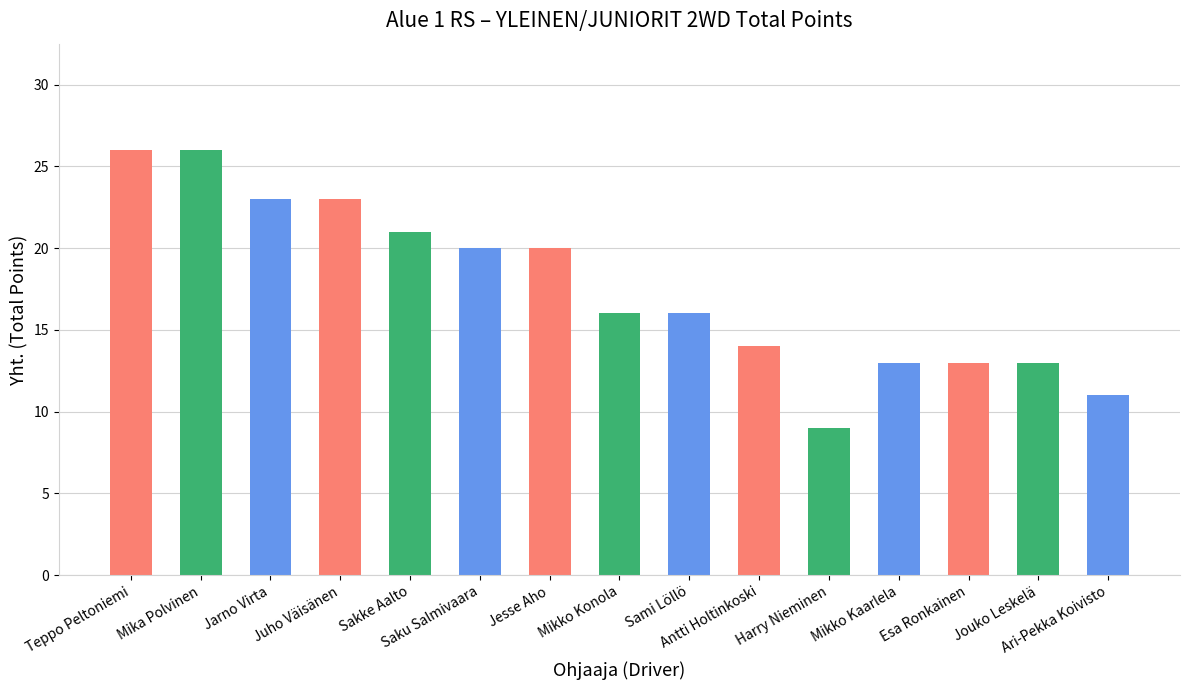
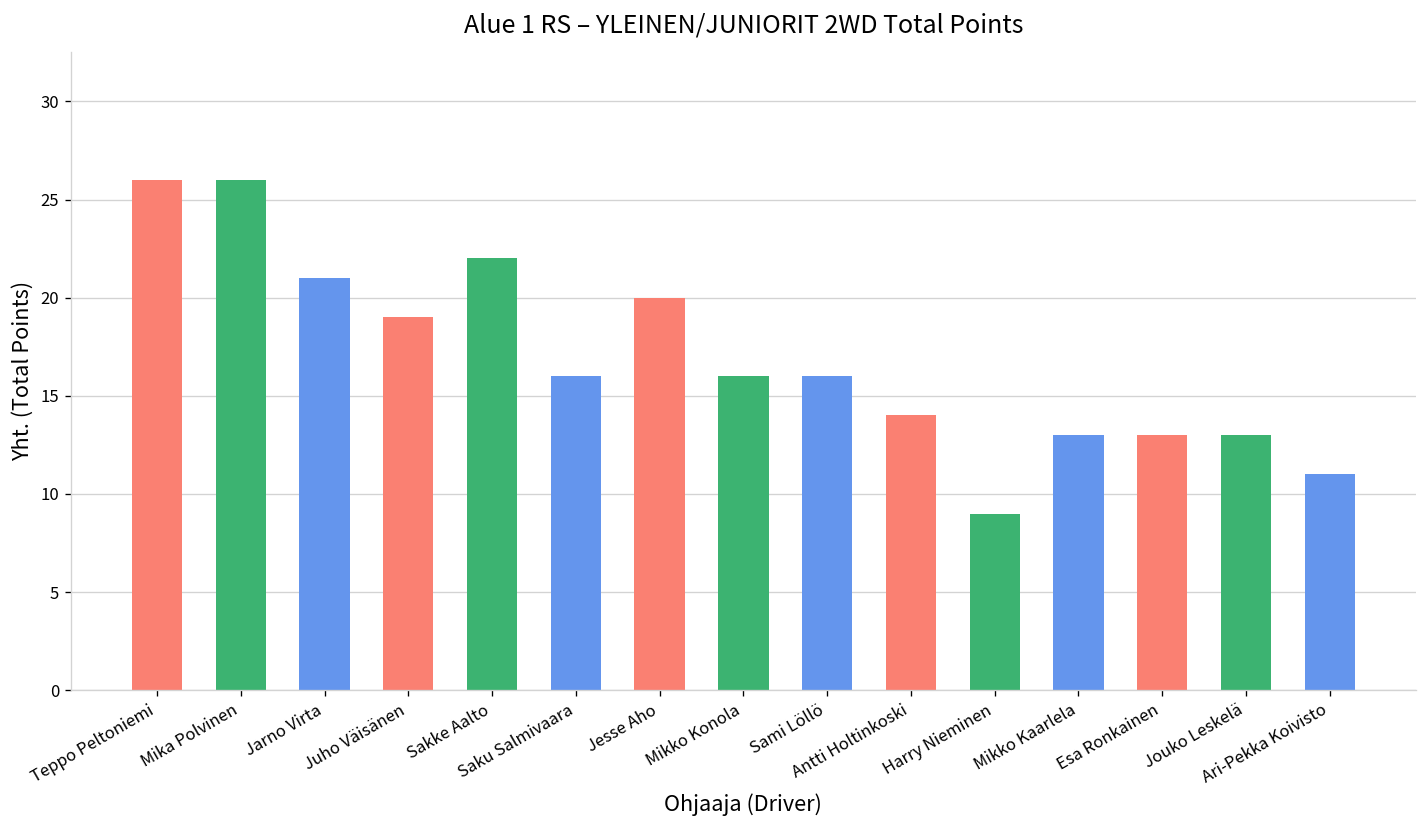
  {
    "Teppo Peltoniemi": 26,
    "Mika Polvinen": 26,
-   "Jarno Virta": 23,
-   "Juho Väisänen": 23,
-   "Sakke Aalto": 21,
-   "Saku Salmivaara": 20,
+   "Jarno Virta": 21,
+   "Juho Väisänen": 19,
+   "Sakke Aalto": 22,
+   "Saku Salmivaara": 16,
    "Jesse Aho": 20,
    "Mikko Konola": 16,
    "Sami Löllö": 16,
    "Antti Holtinkoski": 14,
    "Harry Nieminen": 9,
    "Mikko Kaarlela": 13,
    "Esa Ronkainen": 13,
    "Jouko Leskelä": 13,
    "Ari-Pekka Koivisto": 11
  }
